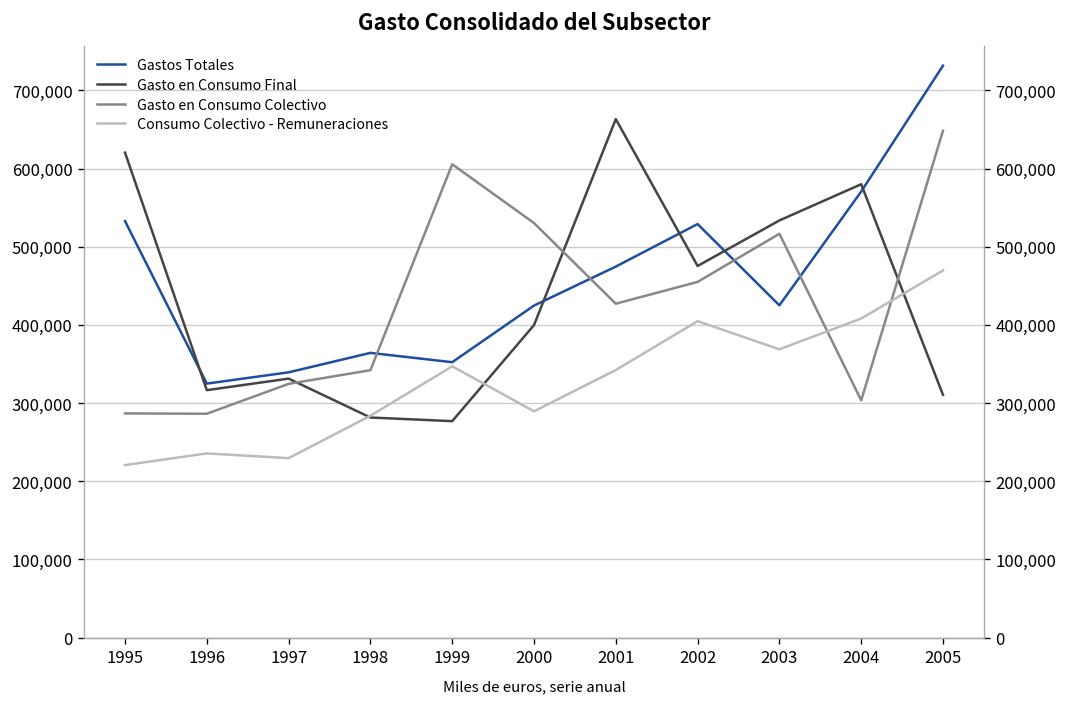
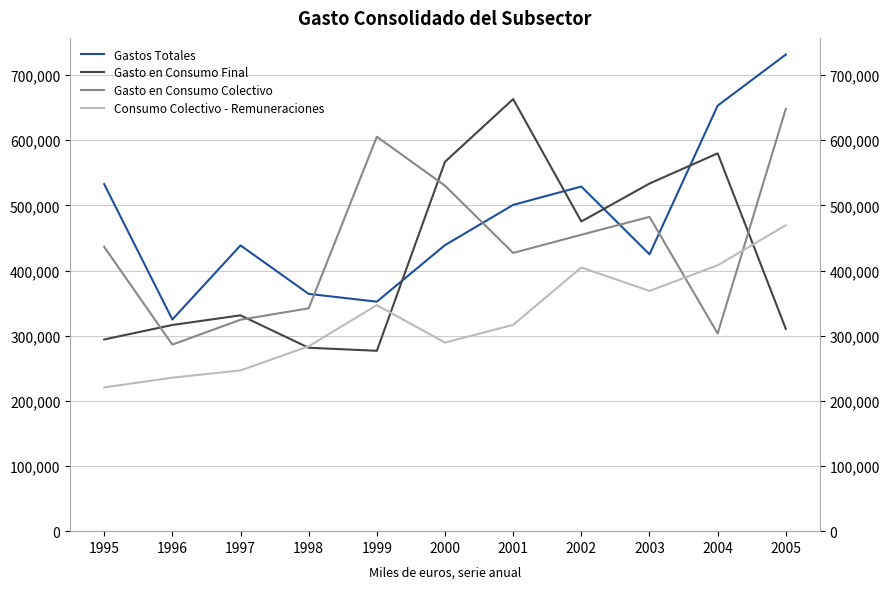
  {
    "Gastos Totales": {
      "1995": "530,000",
      "1996": "320,000",
-     "1997": "340,000",
+     "1997": "440,000",
      "1998": "360,000",
      "1999": "350,000",
-     "2000": "420,000",
-     "2001": "470,000",
+     "2000": "440,000",
+     "2001": "500,000",
      "2002": "530,000",
      "2003": "420,000",
-     "2004": "570,000",
+     "2004": "650,000",
      "2005": "730,000"
    },
    "Gasto en Consumo Final": {
-     "1995": "620,000",
+     "1995": "290,000",
      "1996": "320,000",
      "1997": "330,000",
      "1999": "280,000",
-     "2000": "400,000",
+     "2000": "570,000",
      "2001": "660,000",
      "2002": "480,000",
      "2003": "530,000",
      "2004": "580,000",
      "2005": "310,000"
    },
    "Gasto en Consumo Colectivo": {
-     "1995": "290,000",
+     "1995": "440,000",
      "1996": "290,000",
      "1997": "320,000",
      "1998": "340,000",
      "1999": "610,000",
      "2000": "530,000",
      "2001": "430,000",
      "2002": "450,000",
-     "2003": "520,000",
+     "2003": "480,000",
      "2004": "300,000",
      "2005": "650,000"
    },
    "Consumo Colectivo - Remuneraciones": {
      "1995": "220,000",
      "1996": "240,000",
-     "1997": "230,000",
+     "1997": "250,000",
      "1999": "350,000",
      "2000": "290,000",
-     "2001": "340,000",
+     "2001": "320,000",
      "2002": "400,000",
      "2003": "370,000",
      "2004": "410,000",
      "2005": "470,000"
    }
  }
